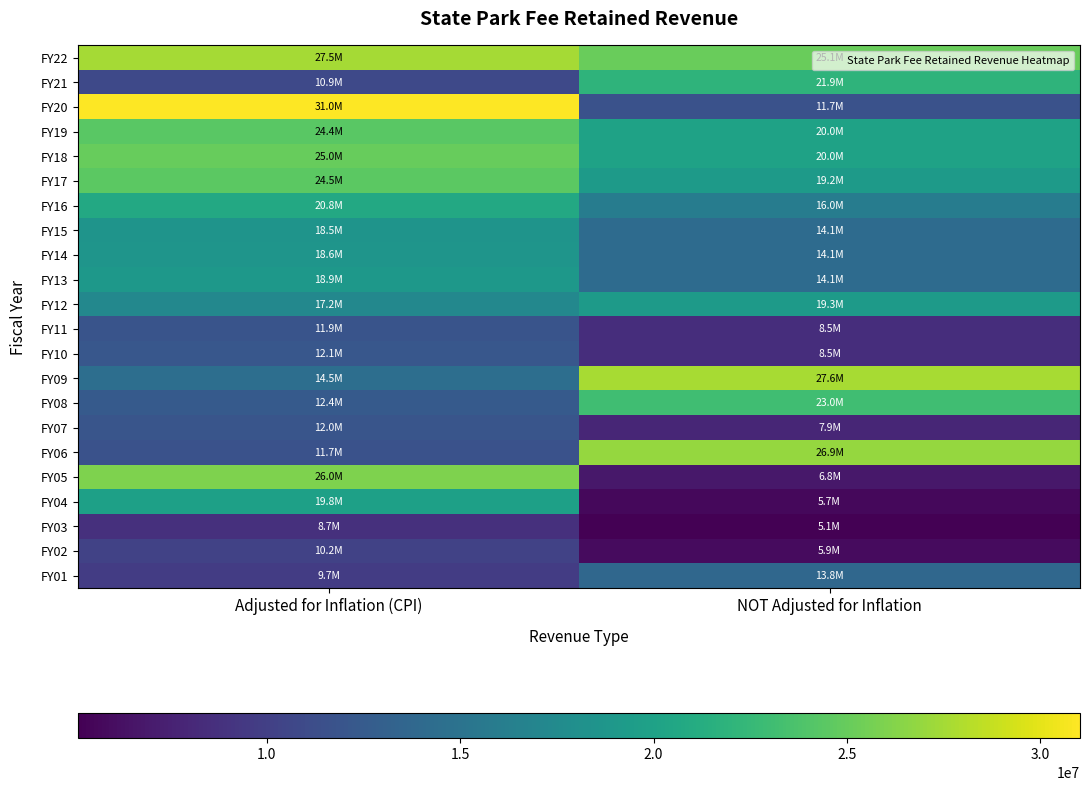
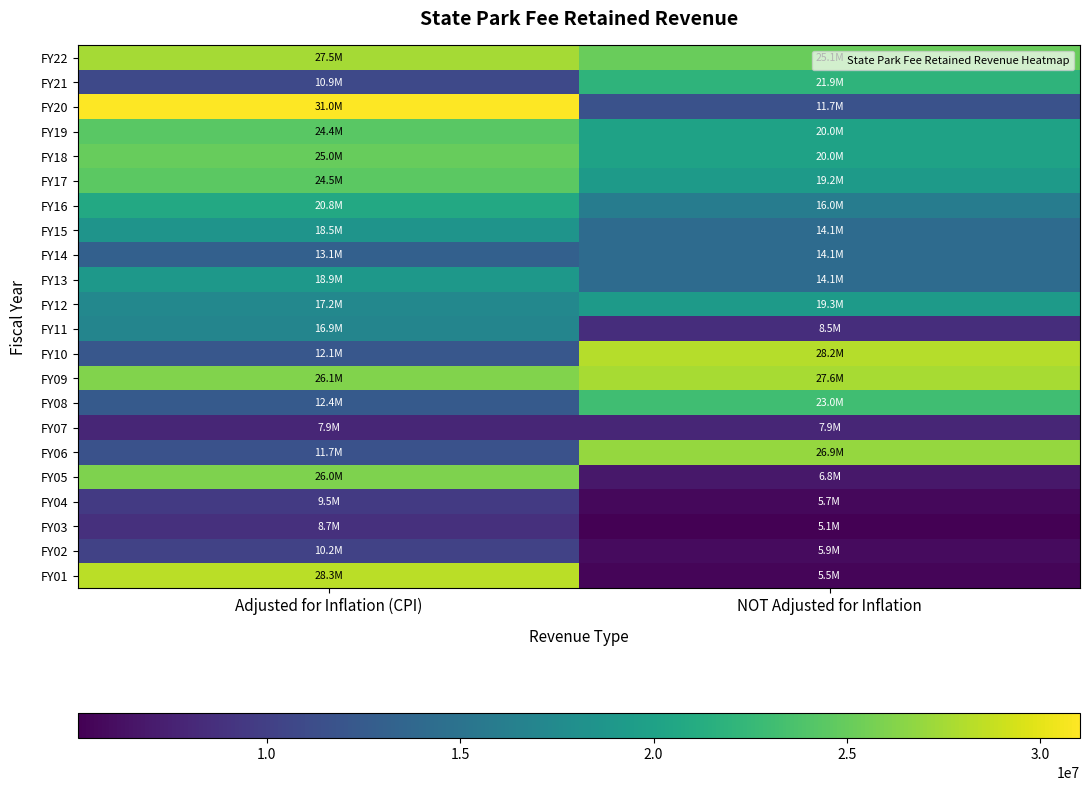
  {
    "FY22": {
      "Adjusted for Inflation (CPI)": "27.5M"
    },
    "FY21": {
      "Adjusted for Inflation (CPI)": "10.9M",
      "NOT Adjusted for Inflation": "21.9M"
    },
    "FY20": {
      "Adjusted for Inflation (CPI)": "31.0M",
      "NOT Adjusted for Inflation": "11.7M"
    },
    "FY19": {
      "Adjusted for Inflation (CPI)": "24.4M",
      "NOT Adjusted for Inflation": "20.0M"
    },
    "FY18": {
      "Adjusted for Inflation (CPI)": "25.0M",
      "NOT Adjusted for Inflation": "20.0M"
    },
    "FY17": {
      "Adjusted for Inflation (CPI)": "24.5M",
      "NOT Adjusted for Inflation": "19.2M"
    },
    "FY16": {
      "Adjusted for Inflation (CPI)": "20.8M",
      "NOT Adjusted for Inflation": "16.0M"
    },
    "FY15": {
      "Adjusted for Inflation (CPI)": "18.5M",
      "NOT Adjusted for Inflation": "14.1M"
    },
    "FY14": {
-     "Adjusted for Inflation (CPI)": "18.6M",
+     "Adjusted for Inflation (CPI)": "13.1M",
      "NOT Adjusted for Inflation": "14.1M"
    },
    "FY13": {
      "Adjusted for Inflation (CPI)": "18.9M",
      "NOT Adjusted for Inflation": "14.1M"
    },
    "FY12": {
      "Adjusted for Inflation (CPI)": "17.2M",
      "NOT Adjusted for Inflation": "19.3M"
    },
    "FY11": {
-     "Adjusted for Inflation (CPI)": "11.9M",
+     "Adjusted for Inflation (CPI)": "16.9M",
      "NOT Adjusted for Inflation": "8.5M"
    },
    "FY10": {
      "Adjusted for Inflation (CPI)": "12.1M",
-     "NOT Adjusted for Inflation": "8.5M"
+     "NOT Adjusted for Inflation": "28.2M"
    },
    "FY09": {
-     "Adjusted for Inflation (CPI)": "14.5M",
+     "Adjusted for Inflation (CPI)": "26.1M",
      "NOT Adjusted for Inflation": "27.6M"
    },
    "FY08": {
      "Adjusted for Inflation (CPI)": "12.4M",
      "NOT Adjusted for Inflation": "23.0M"
    },
    "FY07": {
-     "Adjusted for Inflation (CPI)": "12.0M",
+     "Adjusted for Inflation (CPI)": "7.9M",
      "NOT Adjusted for Inflation": "7.9M"
    },
    "FY06": {
      "Adjusted for Inflation (CPI)": "11.7M",
      "NOT Adjusted for Inflation": "26.9M"
    },
    "FY05": {
      "Adjusted for Inflation (CPI)": "26.0M",
      "NOT Adjusted for Inflation": "6.8M"
    },
    "FY04": {
-     "Adjusted for Inflation (CPI)": "19.8M",
+     "Adjusted for Inflation (CPI)": "9.5M",
      "NOT Adjusted for Inflation": "5.7M"
    },
    "FY03": {
      "Adjusted for Inflation (CPI)": "8.7M",
      "NOT Adjusted for Inflation": "5.1M"
    },
    "FY02": {
      "Adjusted for Inflation (CPI)": "10.2M",
      "NOT Adjusted for Inflation": "5.9M"
    },
    "FY01": {
-     "Adjusted for Inflation (CPI)": "9.7M",
-     "NOT Adjusted for Inflation": "13.8M"
+     "Adjusted for Inflation (CPI)": "28.3M",
+     "NOT Adjusted for Inflation": "5.5M"
    }
  }
